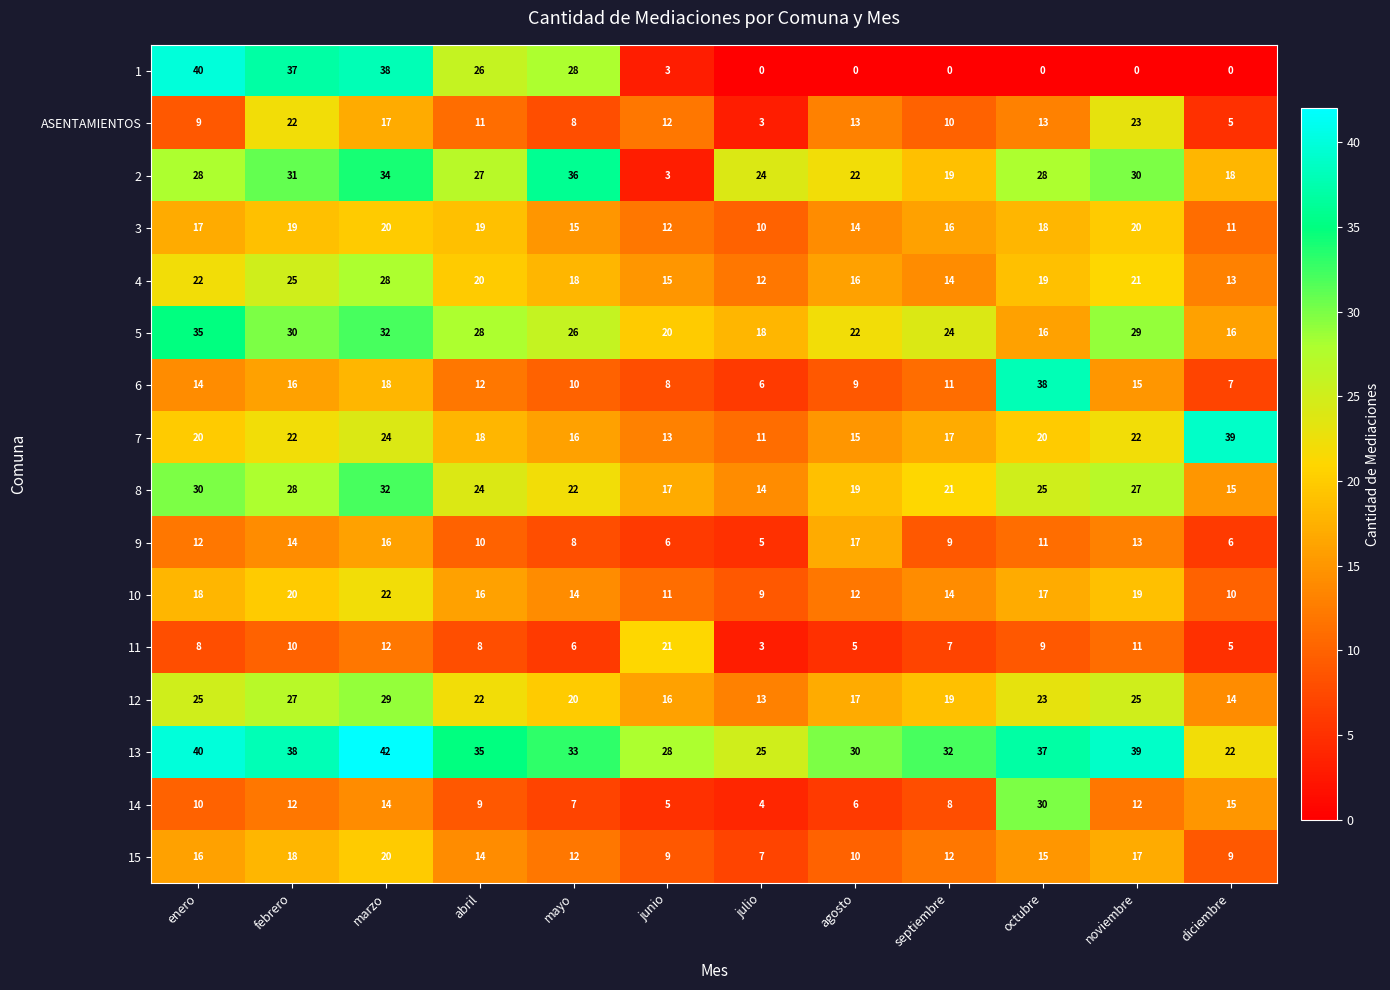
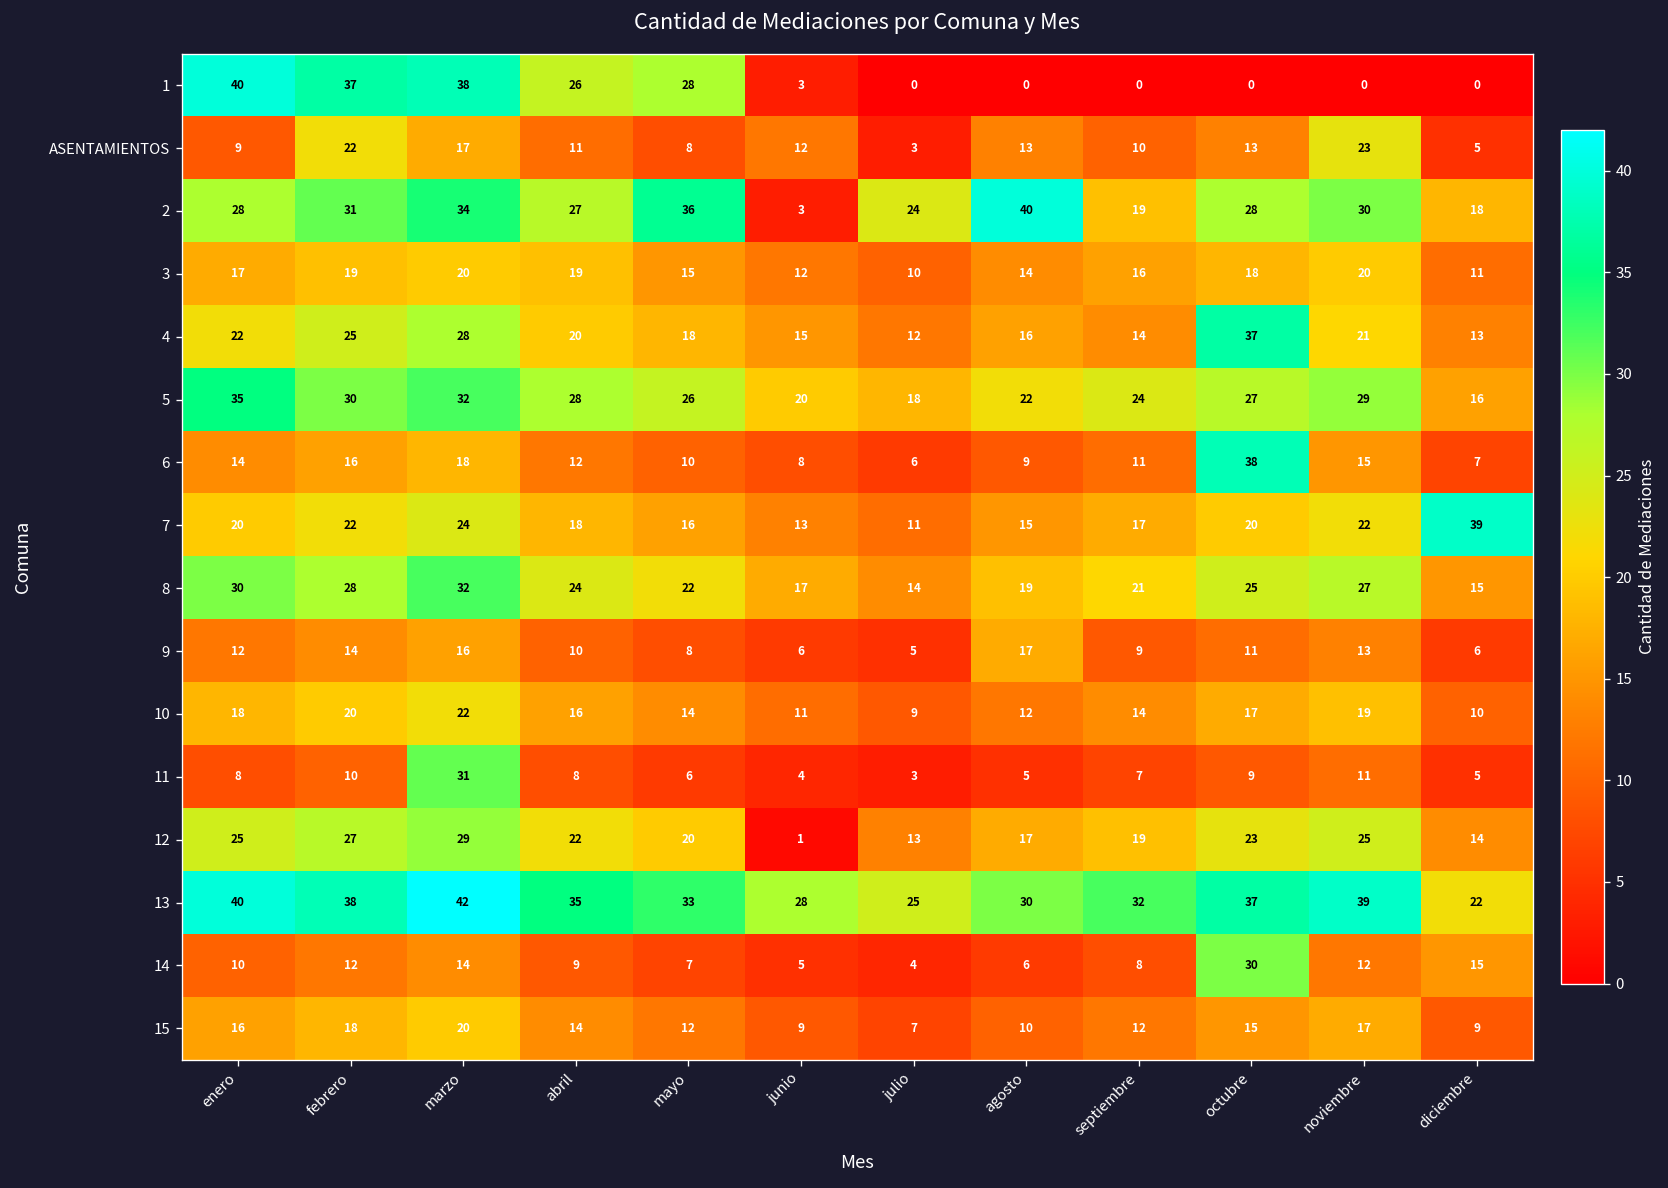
  {
    "1": {
      "enero": 40,
      "febrero": 37,
      "marzo": 38,
      "abril": 26,
      "mayo": 28,
      "junio": 3,
      "julio": 0,
      "agosto": 0,
      "septiembre": 0,
      "octubre": 0,
      "noviembre": 0,
      "diciembre": 0
    },
    "ASENTAMIENTOS": {
      "enero": 9,
      "febrero": 22,
      "marzo": 17,
      "abril": 11,
      "mayo": 8,
      "junio": 12,
      "julio": 3,
      "agosto": 13,
      "septiembre": 10,
      "octubre": 13,
      "noviembre": 23,
      "diciembre": 5
    },
    "2": {
      "enero": 28,
      "febrero": 31,
      "marzo": 34,
      "abril": 27,
      "mayo": 36,
      "junio": 3,
      "julio": 24,
-     "agosto": 22,
+     "agosto": 40,
      "septiembre": 19,
      "octubre": 28,
      "noviembre": 30,
      "diciembre": 18
    },
    "3": {
      "enero": 17,
      "febrero": 19,
      "marzo": 20,
      "abril": 19,
      "mayo": 15,
      "junio": 12,
      "julio": 10,
      "agosto": 14,
      "septiembre": 16,
      "octubre": 18,
      "noviembre": 20,
      "diciembre": 11
    },
    "4": {
      "enero": 22,
      "febrero": 25,
      "marzo": 28,
      "abril": 20,
      "mayo": 18,
      "junio": 15,
      "julio": 12,
      "agosto": 16,
      "septiembre": 14,
-     "octubre": 19,
+     "octubre": 37,
      "noviembre": 21,
      "diciembre": 13
    },
    "5": {
      "enero": 35,
      "febrero": 30,
      "marzo": 32,
      "abril": 28,
      "mayo": 26,
      "junio": 20,
      "julio": 18,
      "agosto": 22,
      "septiembre": 24,
-     "octubre": 16,
+     "octubre": 27,
      "noviembre": 29,
      "diciembre": 16
    },
    "6": {
      "enero": 14,
      "febrero": 16,
      "marzo": 18,
      "abril": 12,
      "mayo": 10,
      "junio": 8,
      "julio": 6,
      "agosto": 9,
      "septiembre": 11,
      "octubre": 38,
      "noviembre": 15,
      "diciembre": 7
    },
    "7": {
      "enero": 20,
      "febrero": 22,
      "marzo": 24,
      "abril": 18,
      "mayo": 16,
      "junio": 13,
      "julio": 11,
      "agosto": 15,
      "septiembre": 17,
      "octubre": 20,
      "noviembre": 22,
      "diciembre": 39
    },
    "8": {
      "enero": 30,
      "febrero": 28,
      "marzo": 32,
      "abril": 24,
      "mayo": 22,
      "junio": 17,
      "julio": 14,
      "agosto": 19,
      "septiembre": 21,
      "octubre": 25,
      "noviembre": 27,
      "diciembre": 15
    },
    "9": {
      "enero": 12,
      "febrero": 14,
      "marzo": 16,
      "abril": 10,
      "mayo": 8,
      "junio": 6,
      "julio": 5,
      "agosto": 17,
      "septiembre": 9,
      "octubre": 11,
      "noviembre": 13,
      "diciembre": 6
    },
    "10": {
      "enero": 18,
      "febrero": 20,
      "marzo": 22,
      "abril": 16,
      "mayo": 14,
      "junio": 11,
      "julio": 9,
      "agosto": 12,
      "septiembre": 14,
      "octubre": 17,
      "noviembre": 19,
      "diciembre": 10
    },
    "11": {
      "enero": 8,
      "febrero": 10,
-     "marzo": 12,
+     "marzo": 31,
      "abril": 8,
      "mayo": 6,
-     "junio": 21,
+     "junio": 4,
      "julio": 3,
      "agosto": 5,
      "septiembre": 7,
      "octubre": 9,
      "noviembre": 11,
      "diciembre": 5
    },
    "12": {
      "enero": 25,
      "febrero": 27,
      "marzo": 29,
      "abril": 22,
      "mayo": 20,
-     "junio": 16,
+     "junio": 1,
      "julio": 13,
      "agosto": 17,
      "septiembre": 19,
      "octubre": 23,
      "noviembre": 25,
      "diciembre": 14
    },
    "13": {
      "enero": 40,
      "febrero": 38,
      "marzo": 42,
      "abril": 35,
      "mayo": 33,
      "junio": 28,
      "julio": 25,
      "agosto": 30,
      "septiembre": 32,
      "octubre": 37,
      "noviembre": 39,
      "diciembre": 22
    },
    "14": {
      "enero": 10,
      "febrero": 12,
      "marzo": 14,
      "abril": 9,
      "mayo": 7,
      "junio": 5,
      "julio": 4,
      "agosto": 6,
      "septiembre": 8,
      "octubre": 30,
      "noviembre": 12,
      "diciembre": 15
    },
    "15": {
      "enero": 16,
      "febrero": 18,
      "marzo": 20,
      "abril": 14,
      "mayo": 12,
      "junio": 9,
      "julio": 7,
      "agosto": 10,
      "septiembre": 12,
      "octubre": 15,
      "noviembre": 17,
      "diciembre": 9
    }
  }
